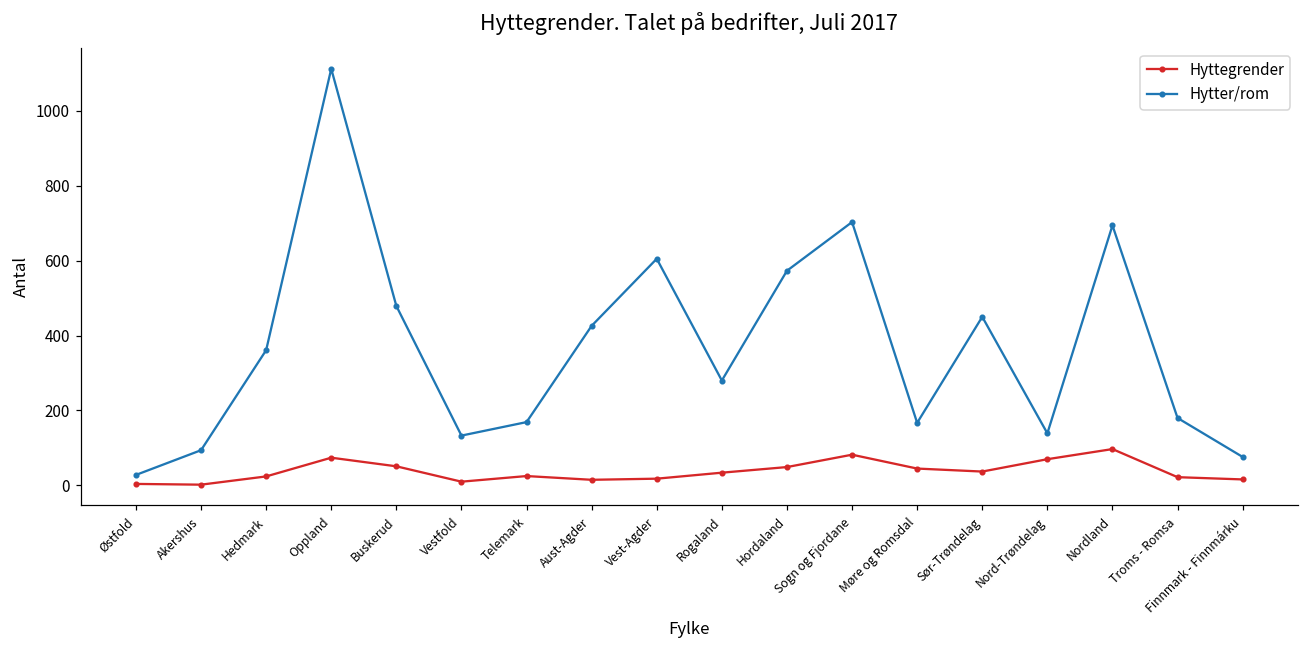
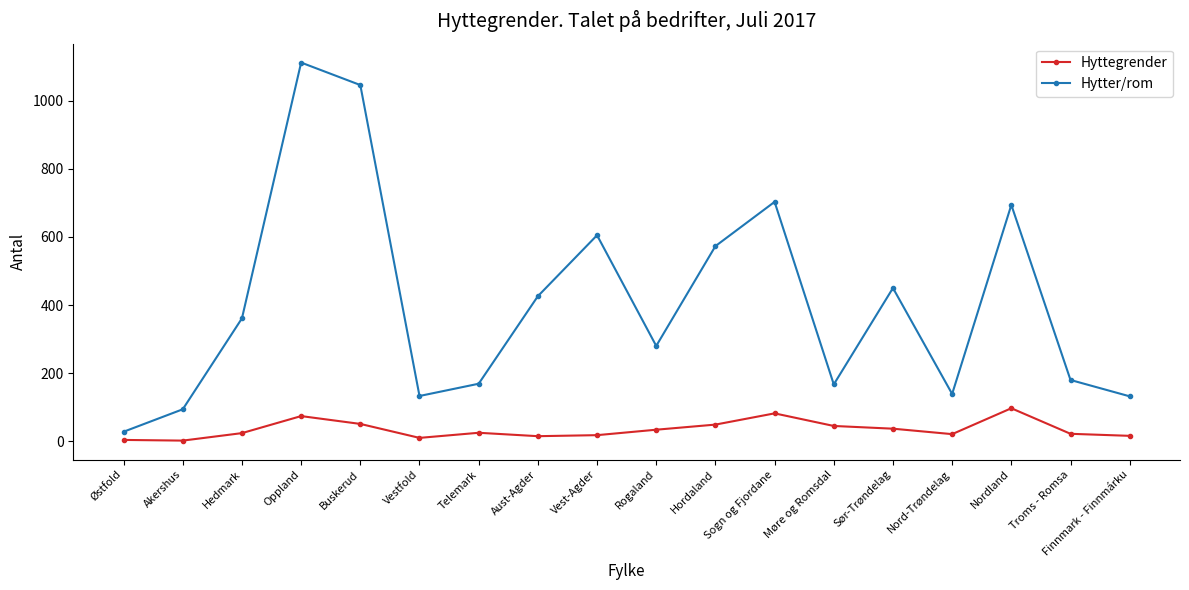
  {
    "Hyttegrender": {
      "Østfold": 0,
      "Akershus": 0,
      "Hedmark": 20,
      "Oppland": 70,
      "Buskerud": 50,
      "Vestfold": 10,
      "Telemark": 30,
      "Aust-Agder": 20,
      "Vest-Agder": 20,
      "Rogaland": 30,
      "Hordaland": 50,
      "Sogn og Fjordane": 80,
      "Møre og Romsdal": 50,
      "Sør-Trøndelag": 40,
-     "Nord-Trøndelag": 70,
+     "Nord-Trøndelag": 20,
      "Nordland": 100,
      "Troms - Romsa": 20,
      "Finnmark - Finnmárku": 20
    },
    "Hytter/rom": {
      "Østfold": 30,
      "Akershus": 90,
      "Hedmark": 360,
      "Oppland": 1110,
-     "Buskerud": 480,
+     "Buskerud": 1050,
      "Vestfold": 130,
      "Telemark": 170,
      "Aust-Agder": 430,
      "Vest-Agder": 610,
      "Rogaland": 280,
      "Hordaland": 570,
      "Sogn og Fjordane": 700,
      "Møre og Romsdal": 170,
      "Sør-Trøndelag": 450,
      "Nord-Trøndelag": 140,
      "Nordland": 690,
      "Troms - Romsa": 180,
-     "Finnmark - Finnmárku": 80
+     "Finnmark - Finnmárku": 130
    }
  }
